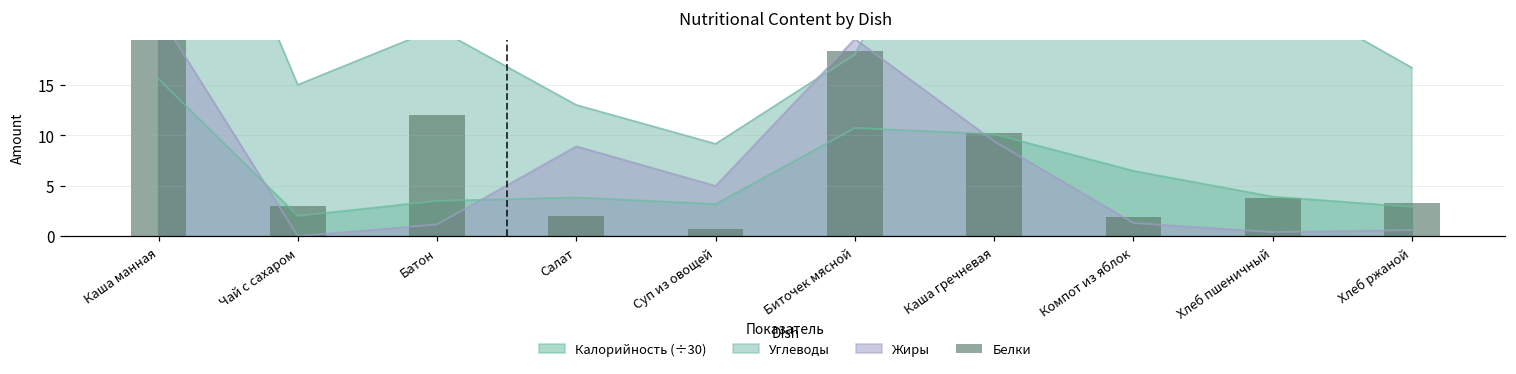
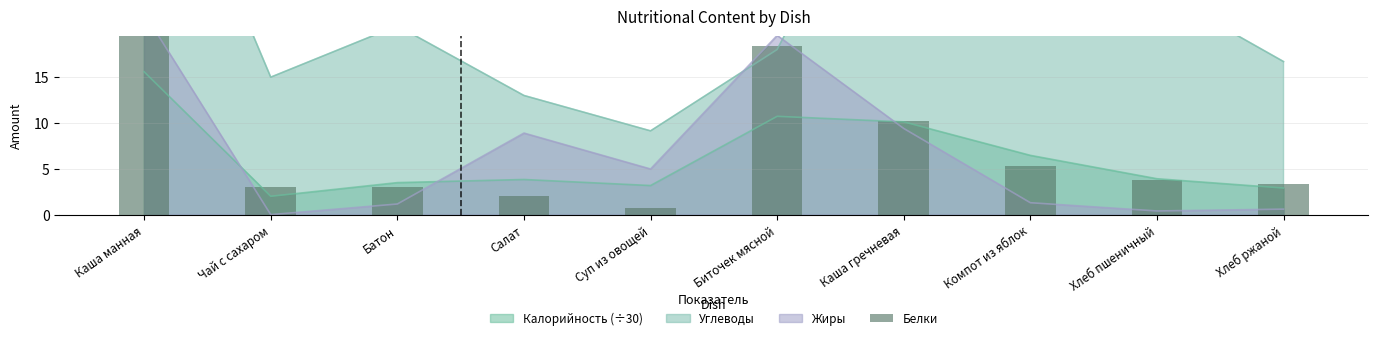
  {
    "Белки": {
      "Каша манная": 20,
      "Чай с сахаром": 3,
-     "Батон": 12,
+     "Батон": 3,
      "Салат": 2,
      "Суп из овощей": 1,
      "Биточек мясной": 18,
      "Каша гречневая": 10,
-     "Компот из яблок": 2,
+     "Компот из яблок": 5,
      "Хлеб пшеничный": 4,
      "Хлеб ржаной": 3
    }
  }
